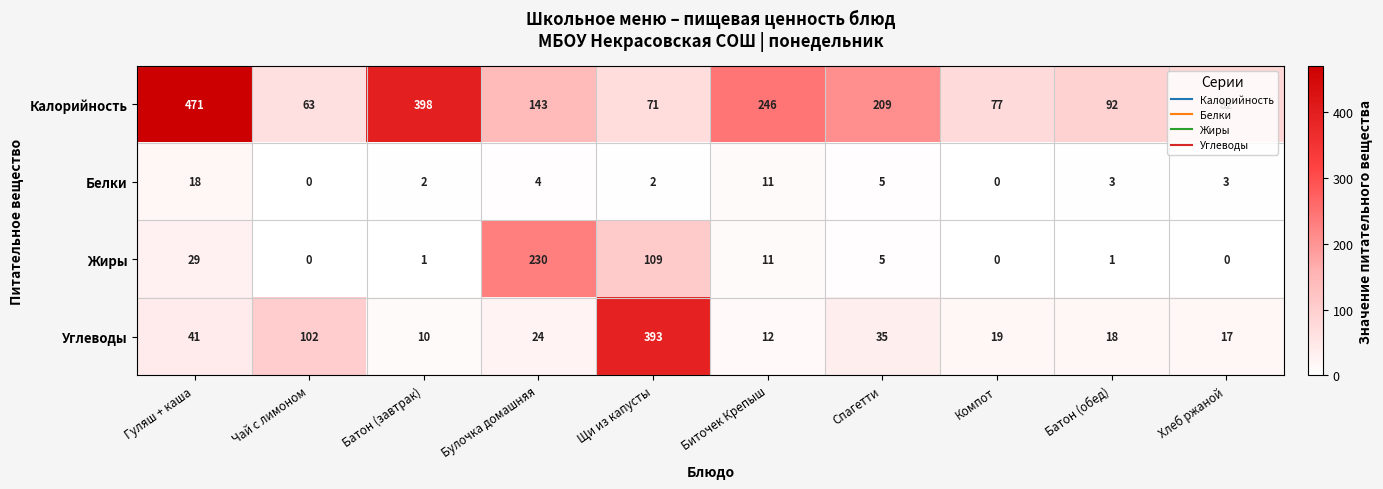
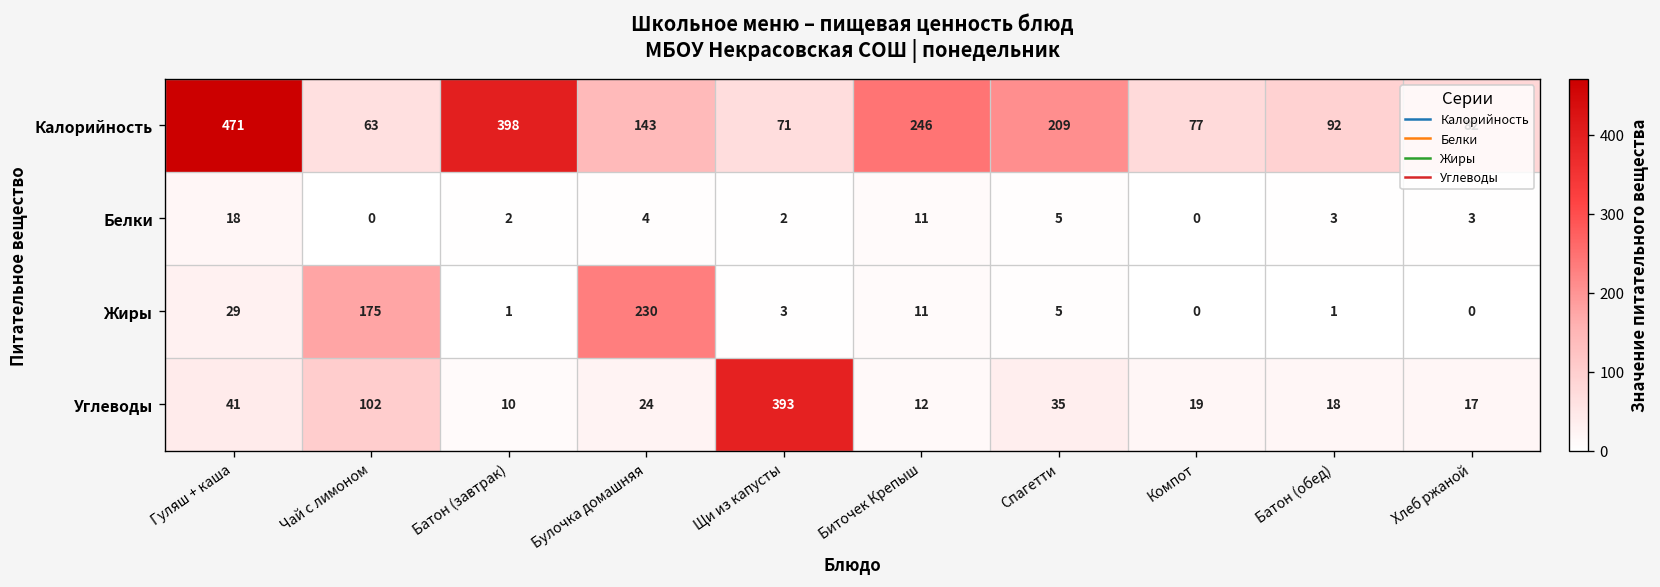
  {
    "Калорийность": {
      "Гуляш + каша": 471,
      "Чай с лимоном": 63,
      "Батон (завтрак)": 398,
      "Булочка домашняя": 143,
      "Щи из капусты": 71,
      "Биточек Крепыш": 246,
      "Спагетти": 209,
      "Компот": 77,
      "Батон (обед)": 92
    },
    "Белки": {
      "Гуляш + каша": 18,
      "Чай с лимоном": 0,
      "Батон (завтрак)": 2,
      "Булочка домашняя": 4,
      "Щи из капусты": 2,
      "Биточек Крепыш": 11,
      "Спагетти": 5,
      "Компот": 0,
      "Батон (обед)": 3,
      "Хлеб ржаной": 3
    },
    "Жиры": {
      "Гуляш + каша": 29,
-     "Чай с лимоном": 0,
+     "Чай с лимоном": 175,
      "Батон (завтрак)": 1,
      "Булочка домашняя": 230,
-     "Щи из капусты": 109,
+     "Щи из капусты": 3,
      "Биточек Крепыш": 11,
      "Спагетти": 5,
      "Компот": 0,
      "Батон (обед)": 1,
      "Хлеб ржаной": 0
    },
    "Углеводы": {
      "Гуляш + каша": 41,
      "Чай с лимоном": 102,
      "Батон (завтрак)": 10,
      "Булочка домашняя": 24,
      "Щи из капусты": 393,
      "Биточек Крепыш": 12,
      "Спагетти": 35,
      "Компот": 19,
      "Батон (обед)": 18,
      "Хлеб ржаной": 17
    }
  }
